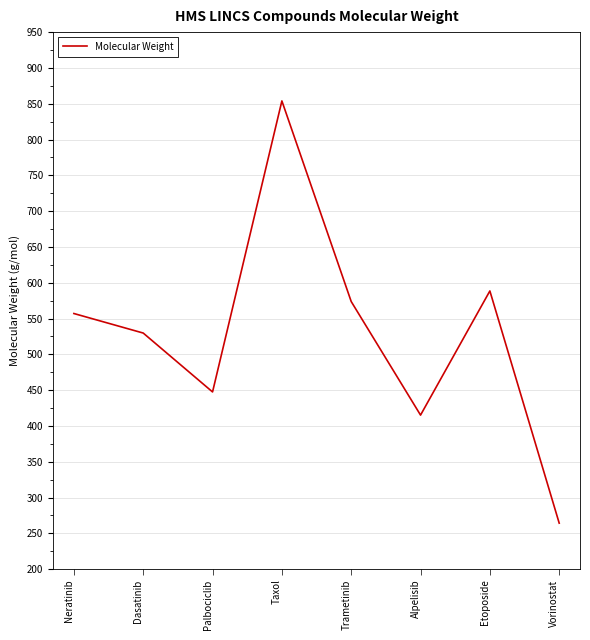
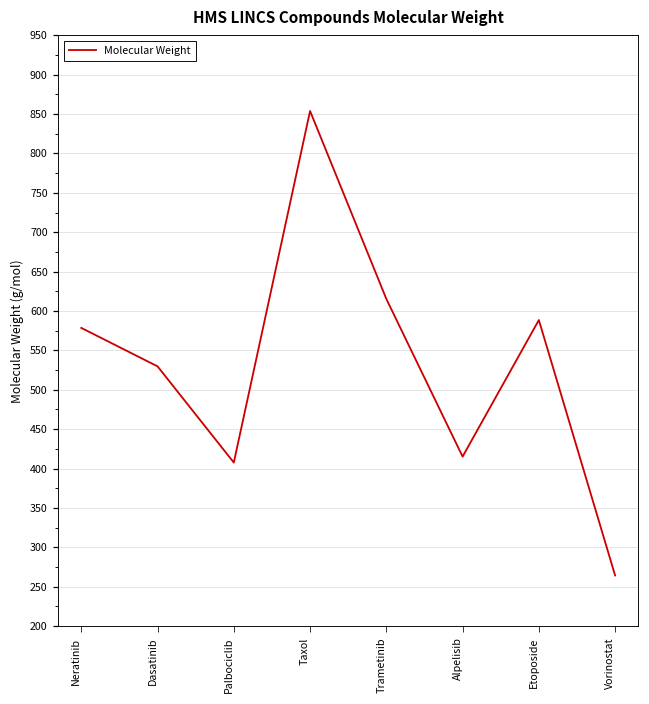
  {
-   "Neratinib": 560,
+   "Neratinib": 580,
    "Dasatinib": 530,
-   "Palbociclib": 450,
+   "Palbociclib": 410,
    "Taxol": 850,
-   "Trametinib": 570,
+   "Trametinib": 620,
    "Alpelisib": 420,
    "Etoposide": 590,
    "Vorinostat": 260
  }
